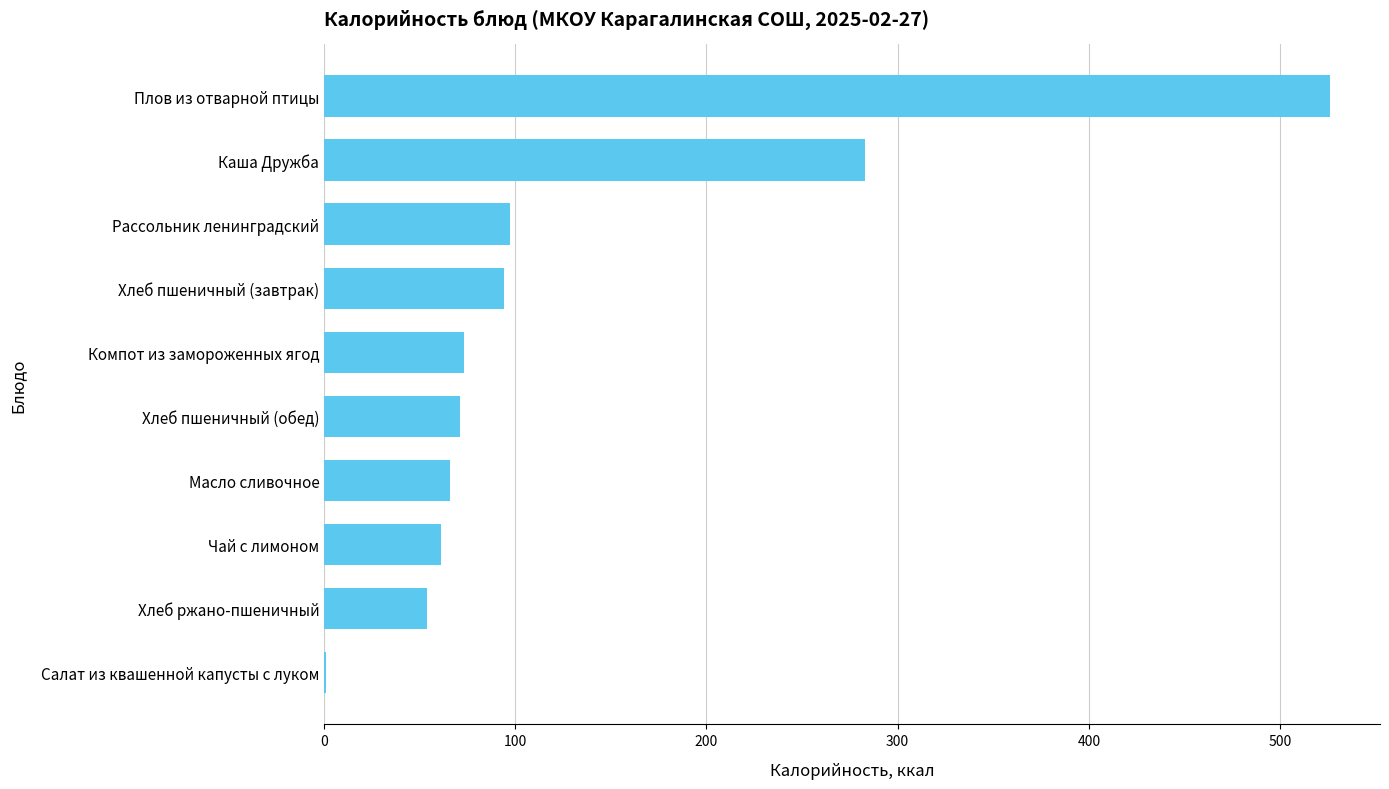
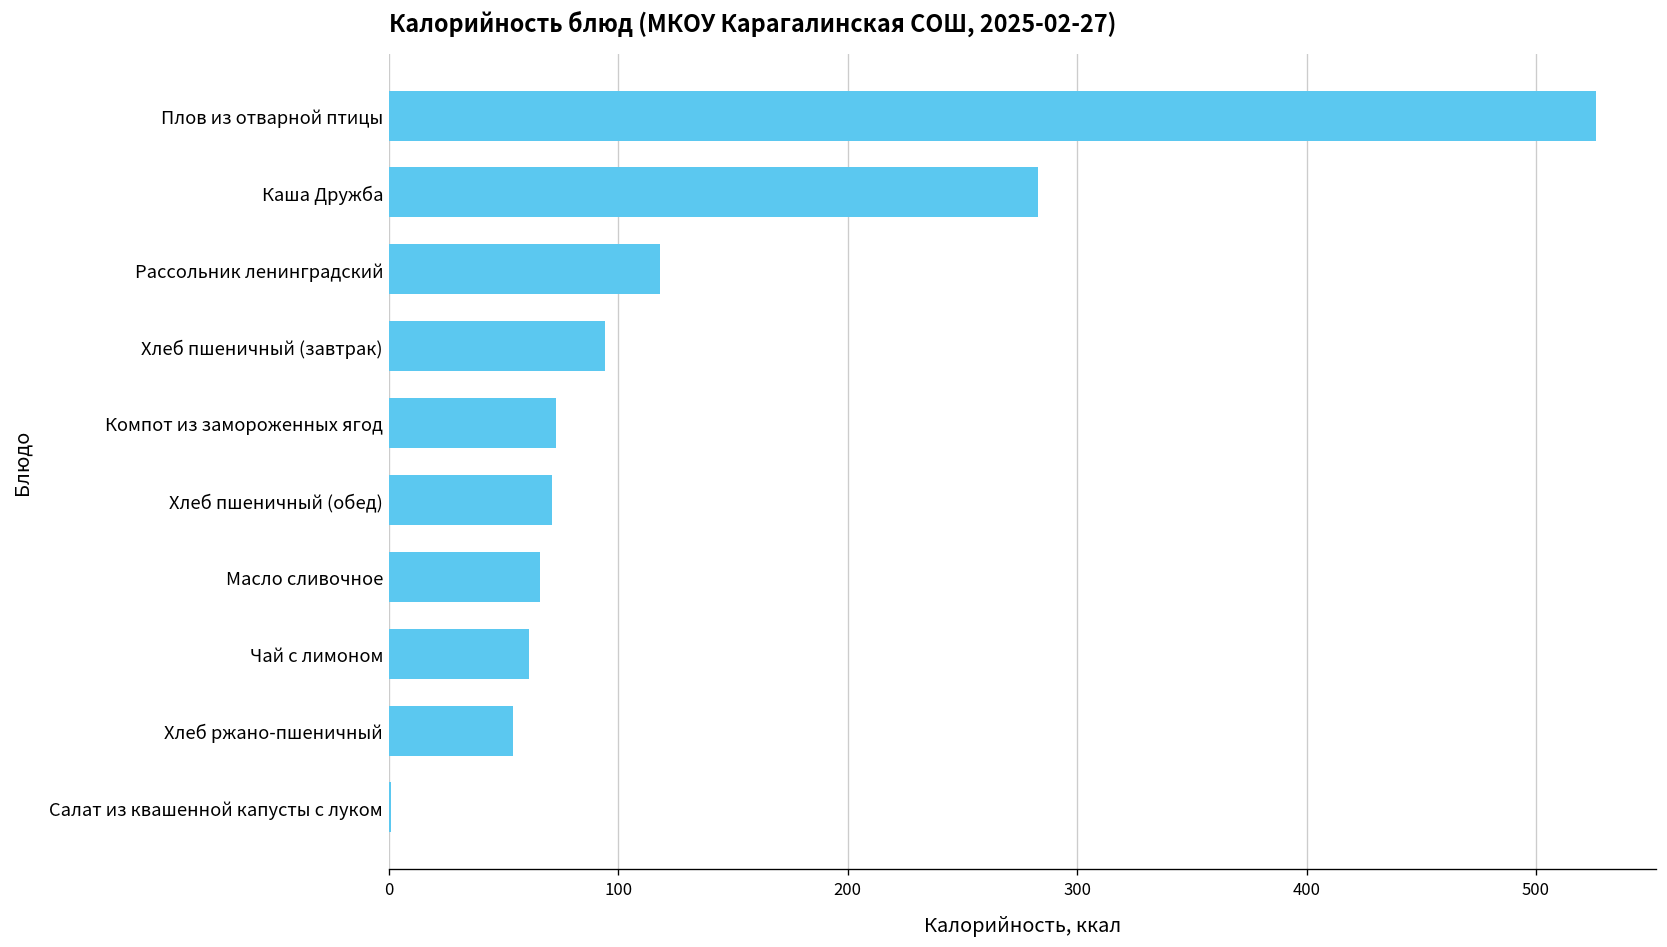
  {
    "Плов из отварной птицы": 526,
    "Каша Дружба": 283,
-   "Рассольник ленинградский": 97,
+   "Рассольник ленинградский": 118,
    "Хлеб пшеничный (завтрак)": 94,
    "Компот из замороженных ягод": 73,
    "Хлеб пшеничный (обед)": 71,
    "Масло сливочное": 66,
    "Чай с лимоном": 61,
    "Хлеб ржано-пшеничный": 54
  }
